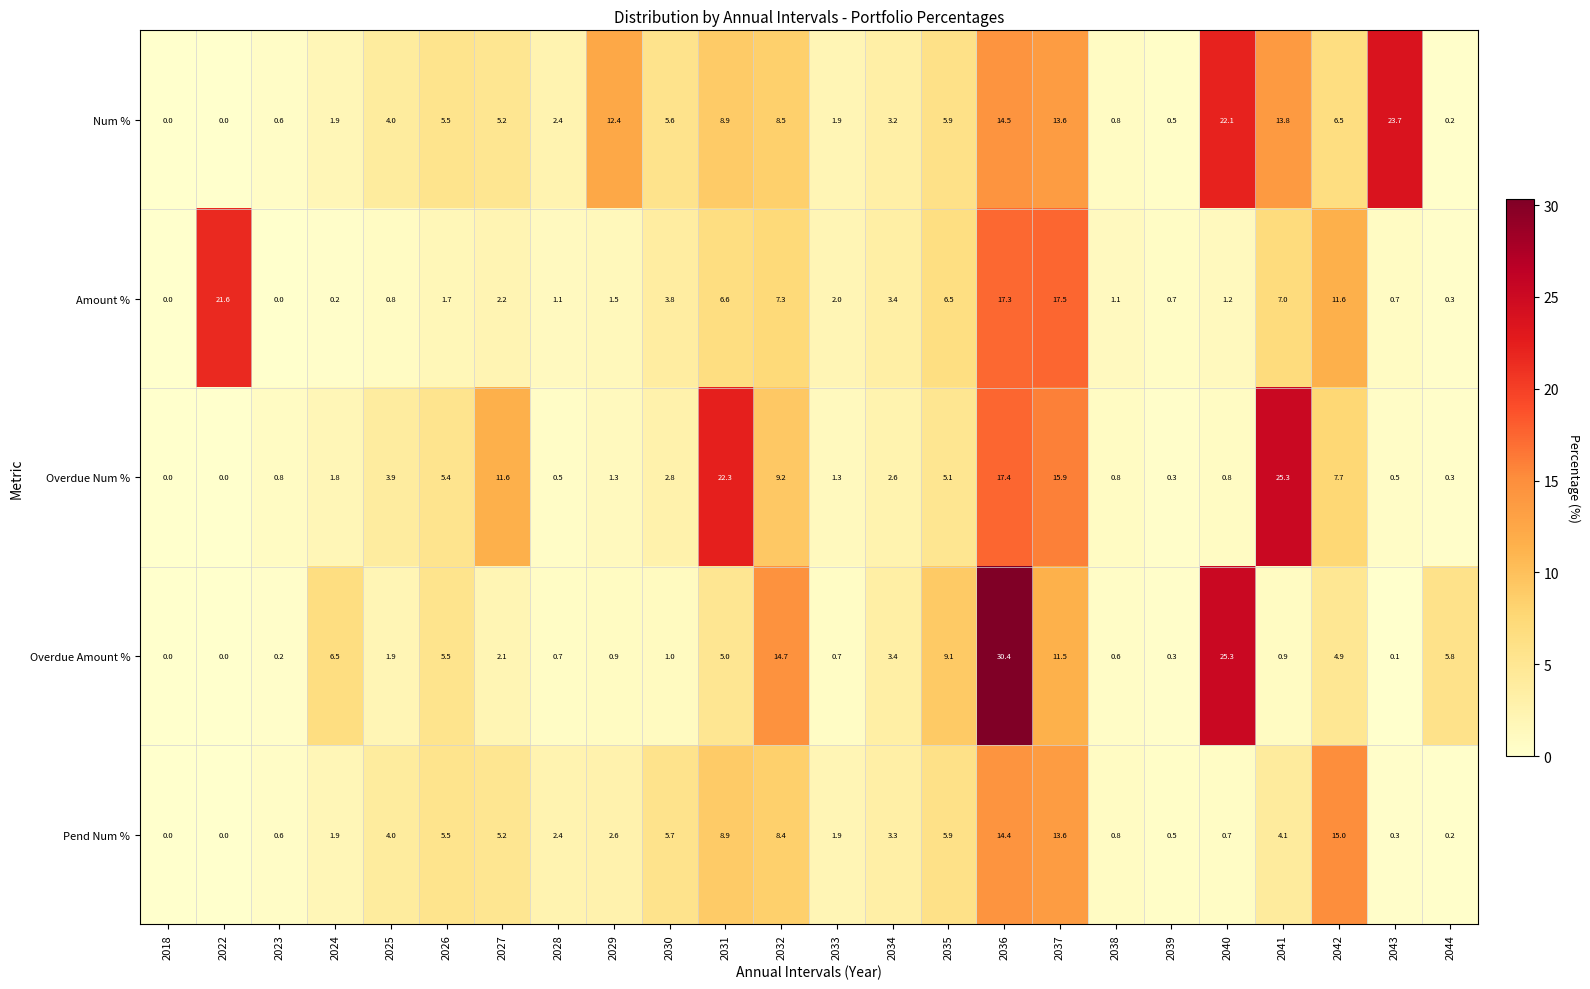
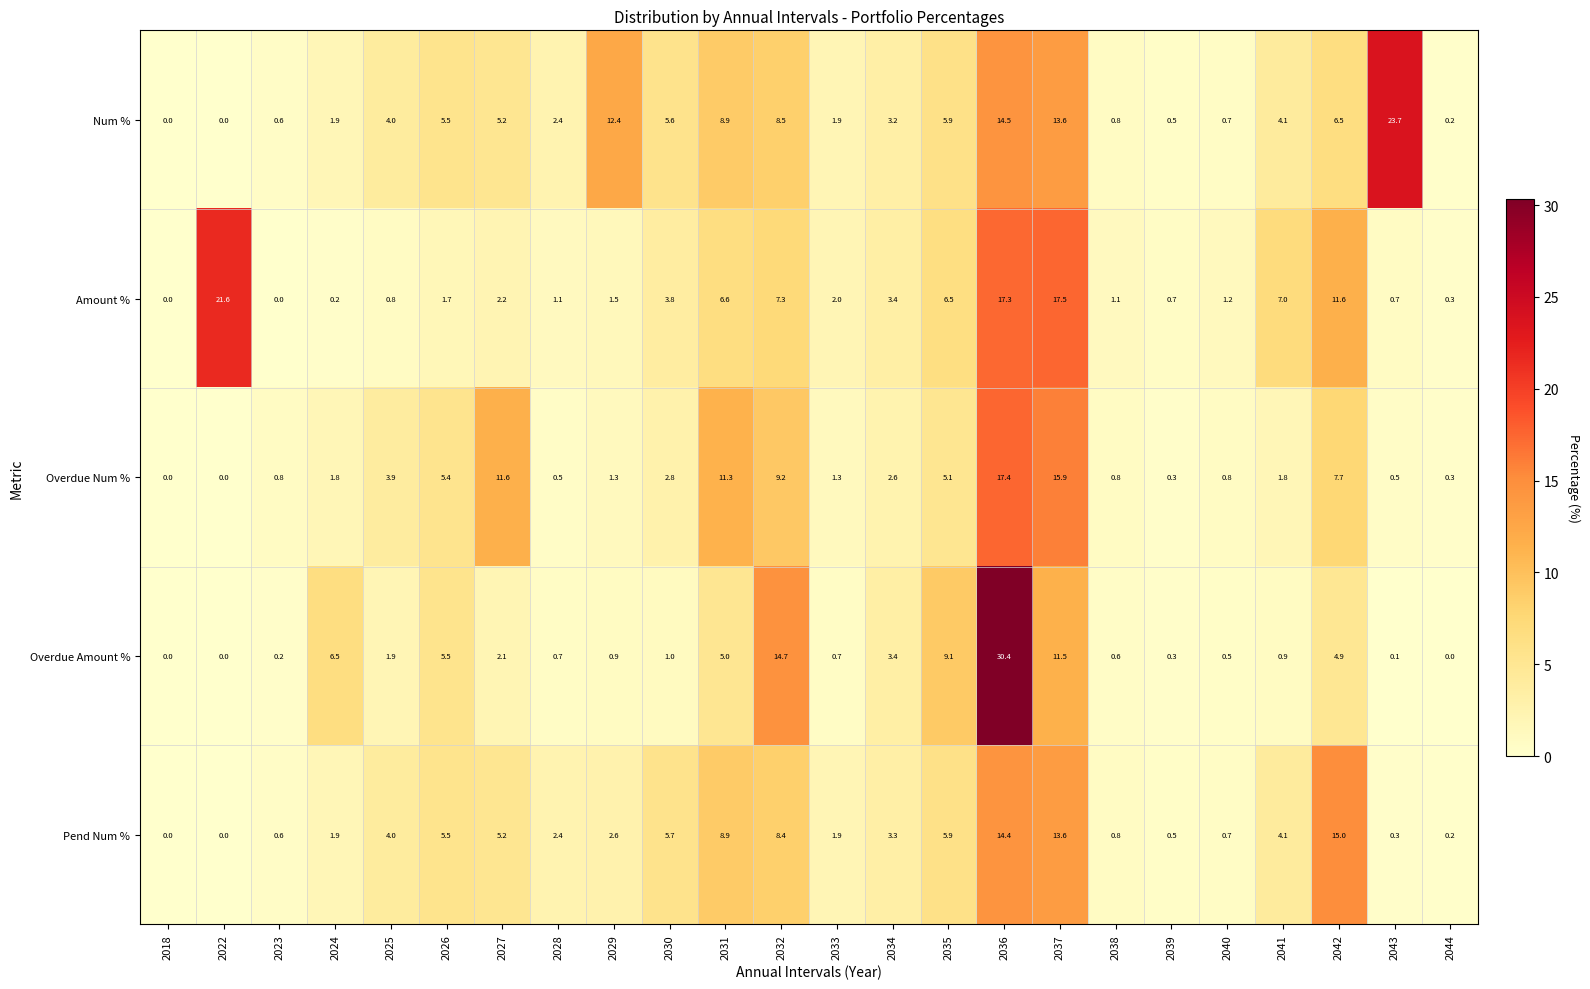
  {
    "Num %": {
      "2018": 0.0,
      "2022": 0.0,
      "2023": 0.6,
      "2024": 1.9,
      "2025": 4.0,
      "2026": 5.5,
      "2027": 5.2,
      "2028": 2.4,
      "2029": 12.4,
      "2030": 5.6,
      "2031": 8.9,
      "2032": 8.5,
      "2033": 1.9,
      "2034": 3.2,
      "2035": 5.9,
      "2036": 14.5,
      "2037": 13.6,
      "2038": 0.8,
      "2039": 0.5,
-     "2040": 22.1,
-     "2041": 13.8,
+     "2040": 0.7,
+     "2041": 4.1,
      "2042": 6.5,
      "2043": 23.7,
      "2044": 0.2
    },
    "Amount %": {
      "2018": 0.0,
      "2022": 21.6,
      "2023": 0.0,
      "2024": 0.2,
      "2025": 0.8,
      "2026": 1.7,
      "2027": 2.2,
      "2028": 1.1,
      "2029": 1.5,
      "2030": 3.8,
      "2031": 6.6,
      "2032": 7.3,
      "2033": 2.0,
      "2034": 3.4,
      "2035": 6.5,
      "2036": 17.3,
      "2037": 17.5,
      "2038": 1.1,
      "2039": 0.7,
      "2040": 1.2,
      "2041": 7.0,
      "2042": 11.6,
      "2043": 0.7,
      "2044": 0.3
    },
    "Overdue Num %": {
      "2018": 0.0,
      "2022": 0.0,
      "2023": 0.8,
      "2024": 1.8,
      "2025": 3.9,
      "2026": 5.4,
      "2027": 11.6,
      "2028": 0.5,
      "2029": 1.3,
      "2030": 2.8,
-     "2031": 22.3,
+     "2031": 11.3,
      "2032": 9.2,
      "2033": 1.3,
      "2034": 2.6,
      "2035": 5.1,
      "2036": 17.4,
      "2037": 15.9,
      "2038": 0.8,
      "2039": 0.3,
      "2040": 0.8,
-     "2041": 25.3,
+     "2041": 1.8,
      "2042": 7.7,
      "2043": 0.5,
      "2044": 0.3
    },
    "Overdue Amount %": {
      "2018": 0.0,
      "2022": 0.0,
      "2023": 0.2,
      "2024": 6.5,
      "2025": 1.9,
      "2026": 5.5,
      "2027": 2.1,
      "2028": 0.7,
      "2029": 0.9,
      "2030": 1.0,
      "2031": 5.0,
      "2032": 14.7,
      "2033": 0.7,
      "2034": 3.4,
      "2035": 9.1,
      "2036": 30.4,
      "2037": 11.5,
      "2038": 0.6,
      "2039": 0.3,
-     "2040": 25.3,
+     "2040": 0.5,
      "2041": 0.9,
      "2042": 4.9,
      "2043": 0.1,
-     "2044": 5.8
+     "2044": 0.0
    },
    "Pend Num %": {
      "2018": 0.0,
      "2022": 0.0,
      "2023": 0.6,
      "2024": 1.9,
      "2025": 4.0,
      "2026": 5.5,
      "2027": 5.2,
      "2028": 2.4,
      "2029": 2.6,
      "2030": 5.7,
      "2031": 8.9,
      "2032": 8.4,
      "2033": 1.9,
      "2034": 3.3,
      "2035": 5.9,
      "2036": 14.4,
      "2037": 13.6,
      "2038": 0.8,
      "2039": 0.5,
      "2040": 0.7,
      "2041": 4.1,
      "2042": 15.0,
      "2043": 0.3,
      "2044": 0.2
    }
  }
